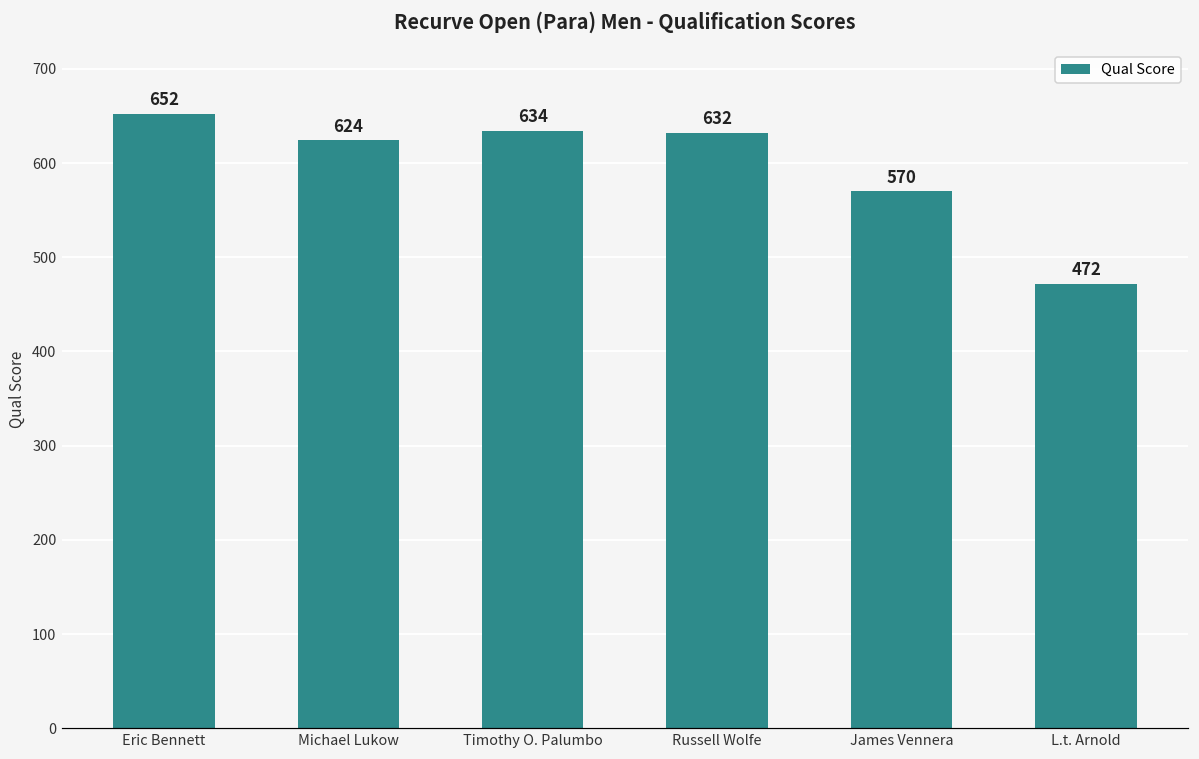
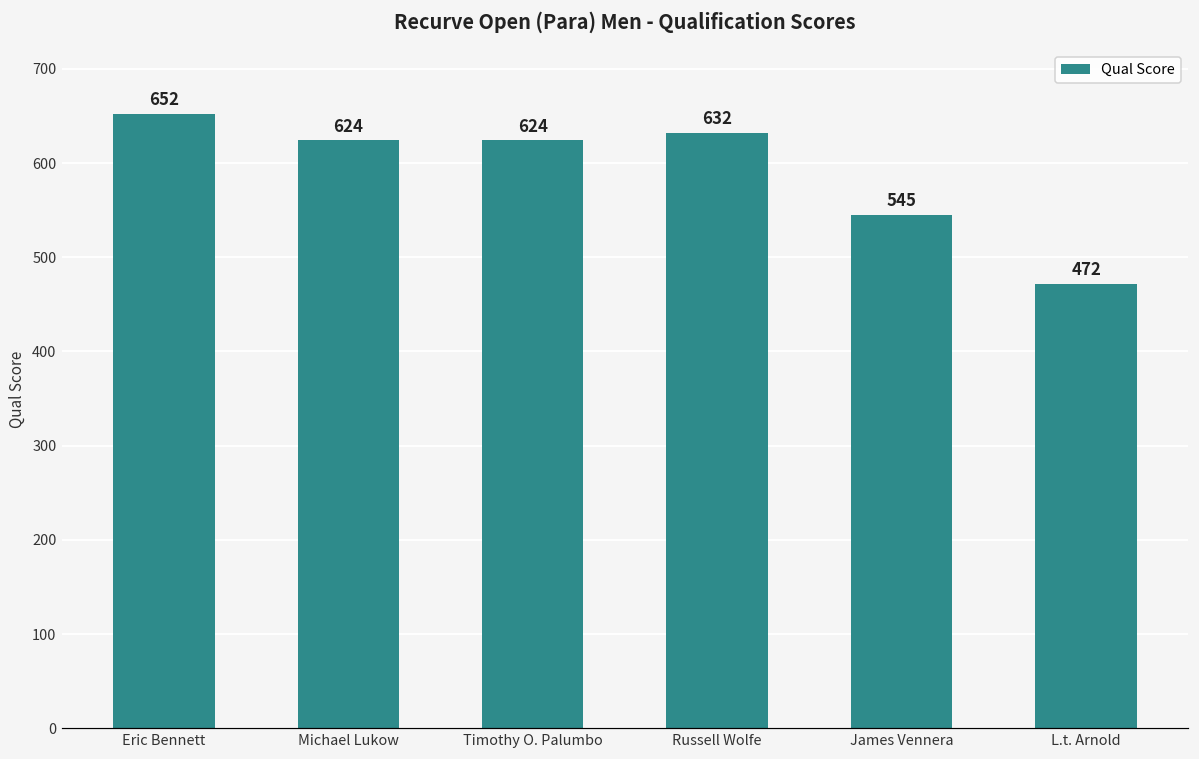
  {
    "Eric Bennett": 652,
    "Michael Lukow": 624,
-   "Timothy O. Palumbo": 634,
+   "Timothy O. Palumbo": 624,
    "Russell Wolfe": 632,
-   "James Vennera": 570,
+   "James Vennera": 545,
    "L.t. Arnold": 472
  }
